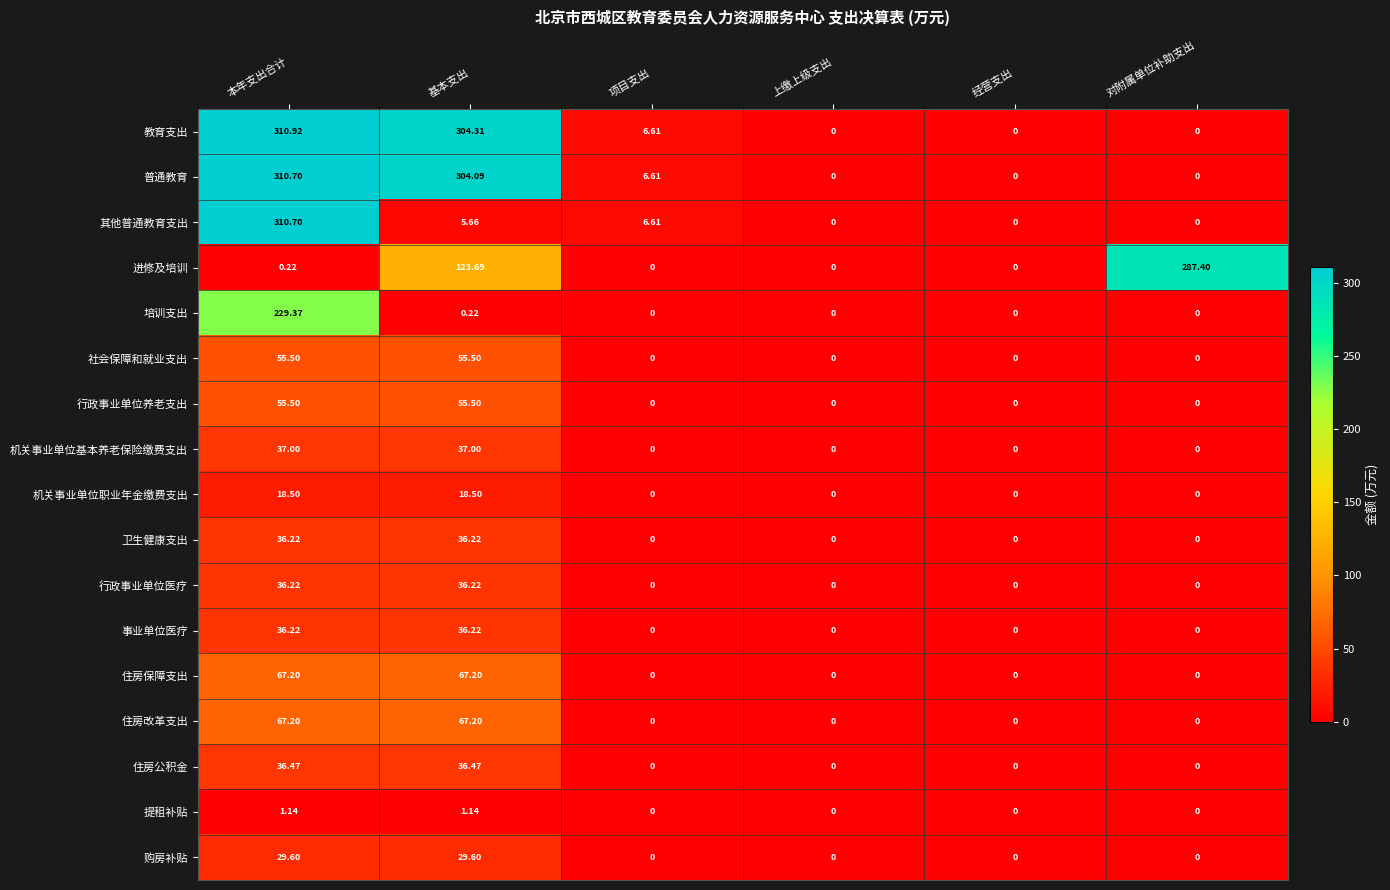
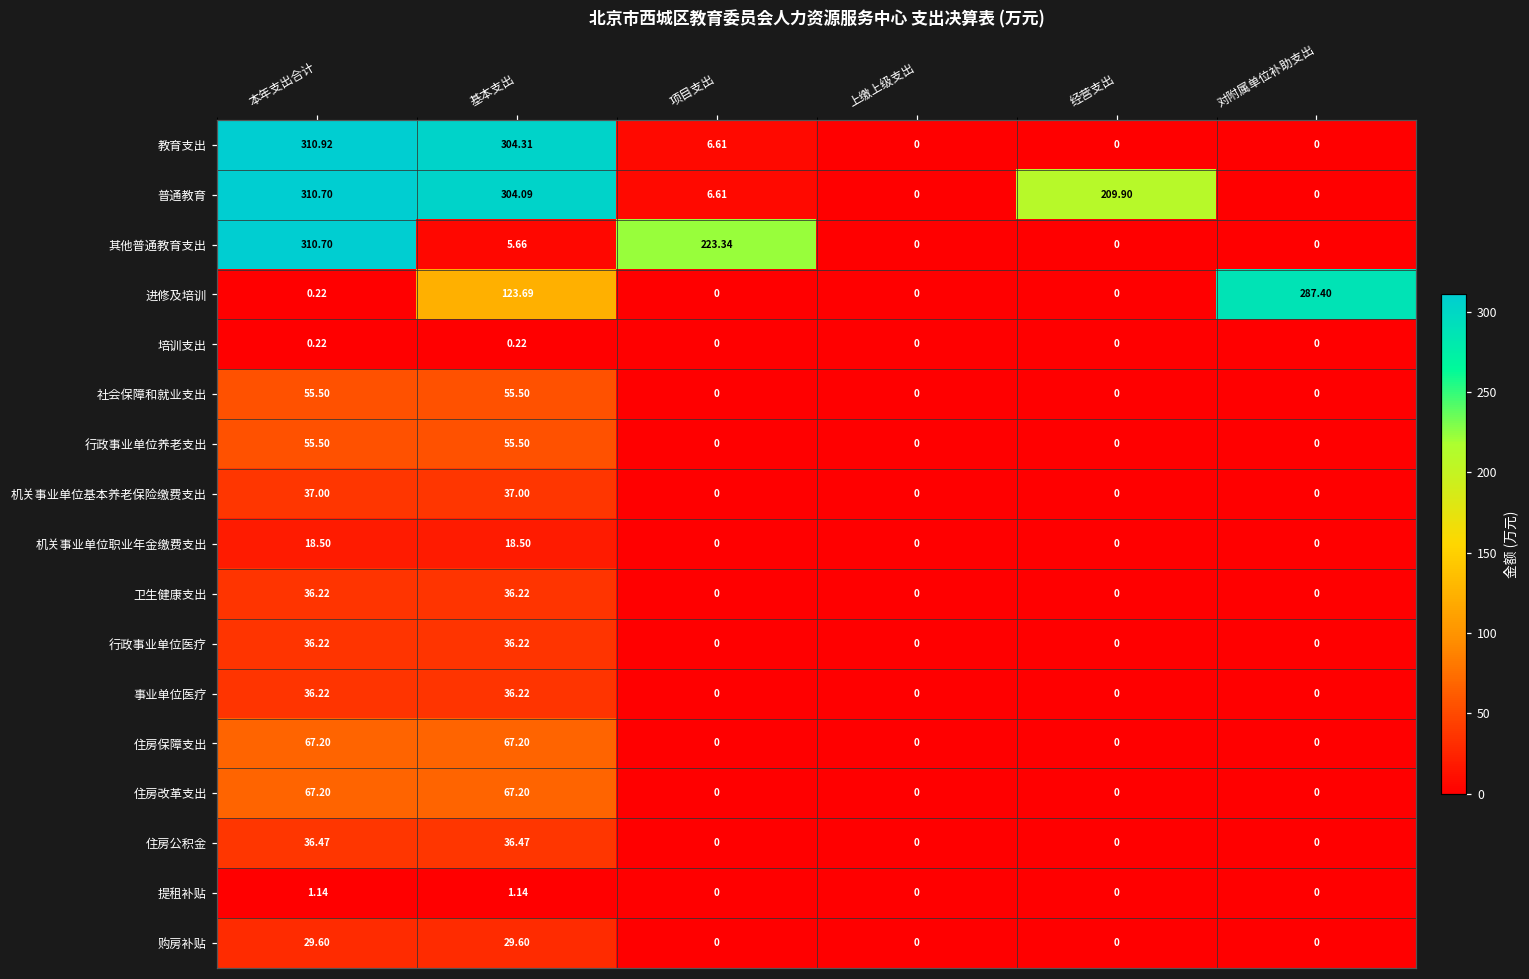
  {
    "教育支出": {
      "本年支出合计": 310.92,
      "基本支出": 304.31,
      "项目支出": 6.61,
      "上缴上级支出": 0,
      "经营支出": 0,
      "对附属单位补助支出": 0
    },
    "普通教育": {
      "本年支出合计": 310.70,
      "基本支出": 304.09,
      "项目支出": 6.61,
      "上缴上级支出": 0,
-     "经营支出": 0,
+     "经营支出": 209.90,
      "对附属单位补助支出": 0
    },
    "其他普通教育支出": {
      "本年支出合计": 310.70,
      "基本支出": 5.66,
-     "项目支出": 6.61,
+     "项目支出": 223.34,
      "上缴上级支出": 0,
      "经营支出": 0,
      "对附属单位补助支出": 0
    },
    "进修及培训": {
      "本年支出合计": 0.22,
      "基本支出": 123.69,
      "项目支出": 0,
      "上缴上级支出": 0,
      "经营支出": 0,
      "对附属单位补助支出": 287.40
    },
    "培训支出": {
-     "本年支出合计": 229.37,
+     "本年支出合计": 0.22,
      "基本支出": 0.22,
      "项目支出": 0,
      "上缴上级支出": 0,
      "经营支出": 0,
      "对附属单位补助支出": 0
    },
    "社会保障和就业支出": {
      "本年支出合计": 55.50,
      "基本支出": 55.50,
      "项目支出": 0,
      "上缴上级支出": 0,
      "经营支出": 0,
      "对附属单位补助支出": 0
    },
    "行政事业单位养老支出": {
      "本年支出合计": 55.50,
      "基本支出": 55.50,
      "项目支出": 0,
      "上缴上级支出": 0,
      "经营支出": 0,
      "对附属单位补助支出": 0
    },
    "机关事业单位基本养老保险缴费支出": {
      "本年支出合计": 37.00,
      "基本支出": 37.00,
      "项目支出": 0,
      "上缴上级支出": 0,
      "经营支出": 0,
      "对附属单位补助支出": 0
    },
    "机关事业单位职业年金缴费支出": {
      "本年支出合计": 18.50,
      "基本支出": 18.50,
      "项目支出": 0,
      "上缴上级支出": 0,
      "经营支出": 0,
      "对附属单位补助支出": 0
    },
    "卫生健康支出": {
      "本年支出合计": 36.22,
      "基本支出": 36.22,
      "项目支出": 0,
      "上缴上级支出": 0,
      "经营支出": 0,
      "对附属单位补助支出": 0
    },
    "行政事业单位医疗": {
      "本年支出合计": 36.22,
      "基本支出": 36.22,
      "项目支出": 0,
      "上缴上级支出": 0,
      "经营支出": 0,
      "对附属单位补助支出": 0
    },
    "事业单位医疗": {
      "本年支出合计": 36.22,
      "基本支出": 36.22,
      "项目支出": 0,
      "上缴上级支出": 0,
      "经营支出": 0,
      "对附属单位补助支出": 0
    },
    "住房保障支出": {
      "本年支出合计": 67.20,
      "基本支出": 67.20,
      "项目支出": 0,
      "上缴上级支出": 0,
      "经营支出": 0,
      "对附属单位补助支出": 0
    },
    "住房改革支出": {
      "本年支出合计": 67.20,
      "基本支出": 67.20,
      "项目支出": 0,
      "上缴上级支出": 0,
      "经营支出": 0,
      "对附属单位补助支出": 0
    },
    "住房公积金": {
      "本年支出合计": 36.47,
      "基本支出": 36.47,
      "项目支出": 0,
      "上缴上级支出": 0,
      "经营支出": 0,
      "对附属单位补助支出": 0
    },
    "提租补贴": {
      "本年支出合计": 1.14,
      "基本支出": 1.14,
      "项目支出": 0,
      "上缴上级支出": 0,
      "经营支出": 0,
      "对附属单位补助支出": 0
    },
    "购房补贴": {
      "本年支出合计": 29.60,
      "基本支出": 29.60,
      "项目支出": 0,
      "上缴上级支出": 0,
      "经营支出": 0,
      "对附属单位补助支出": 0
    }
  }
